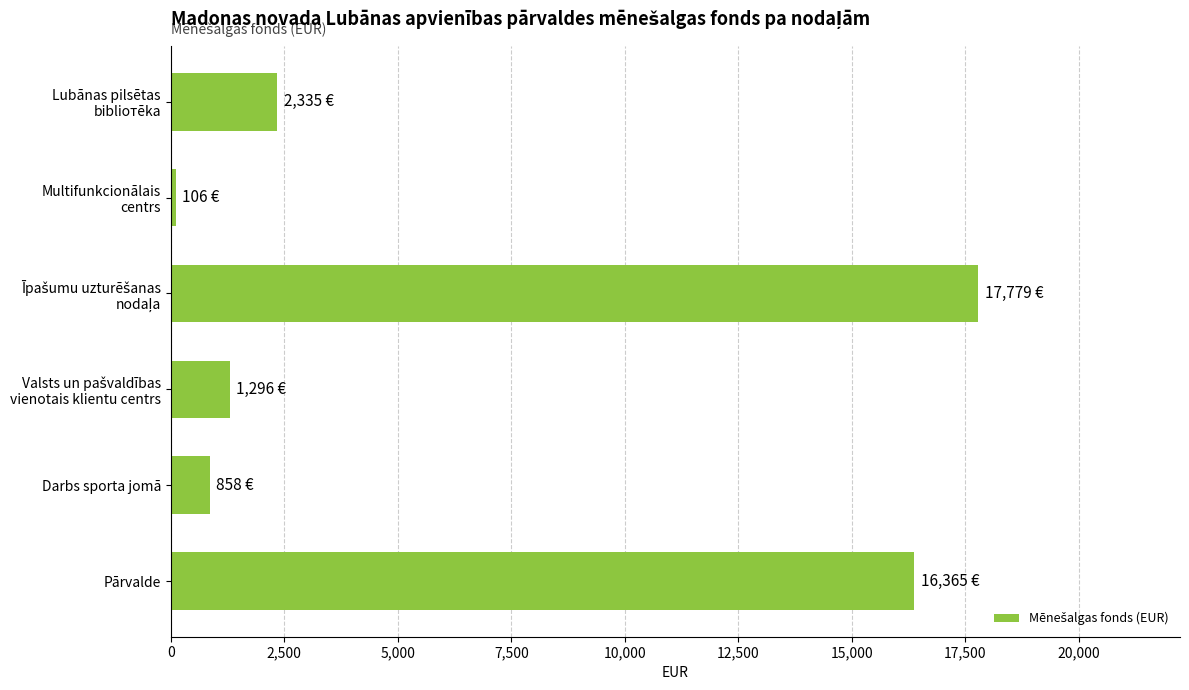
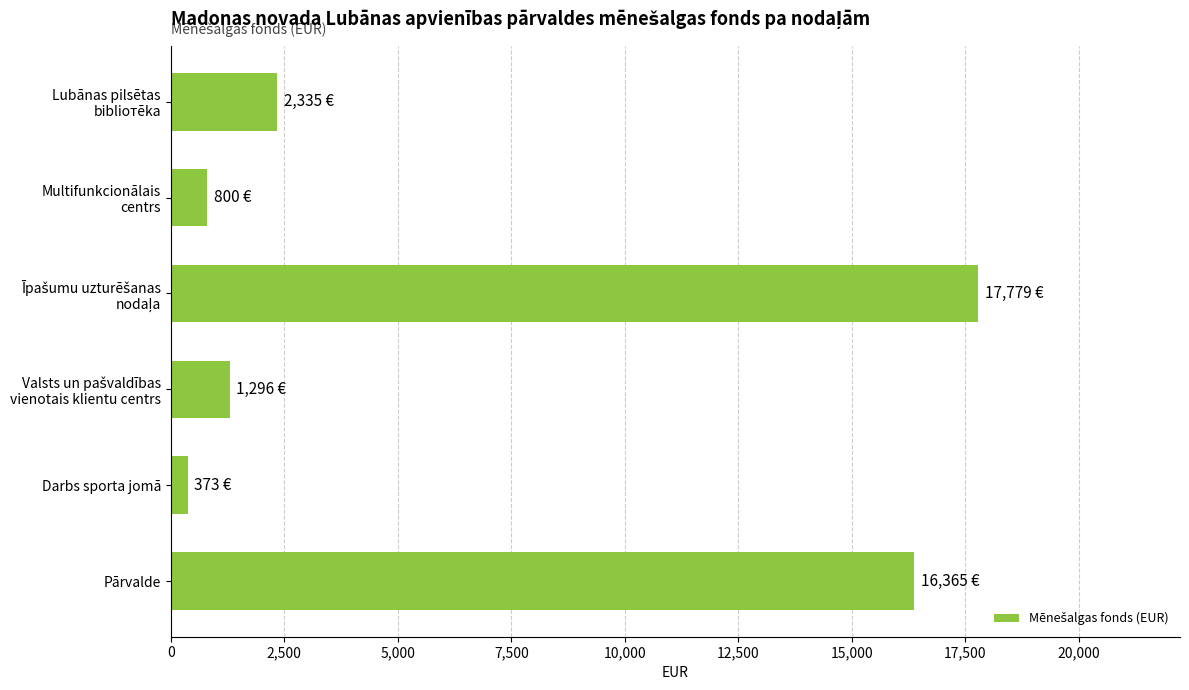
  {
    "Lubānas pilsētas bibliотēka": "2,335",
-   "Multifunkcionālais centrs": "106",
+   "Multifunkcionālais centrs": "800",
    "Īpašumu uzturēšanas nodaļa": "17,779",
    "Valsts un pašvaldības vienotais klientu centrs": "1,296",
-   "Darbs sporta jomā": "858",
+   "Darbs sporta jomā": "373",
    "Pārvalde": "16,365"
  }
